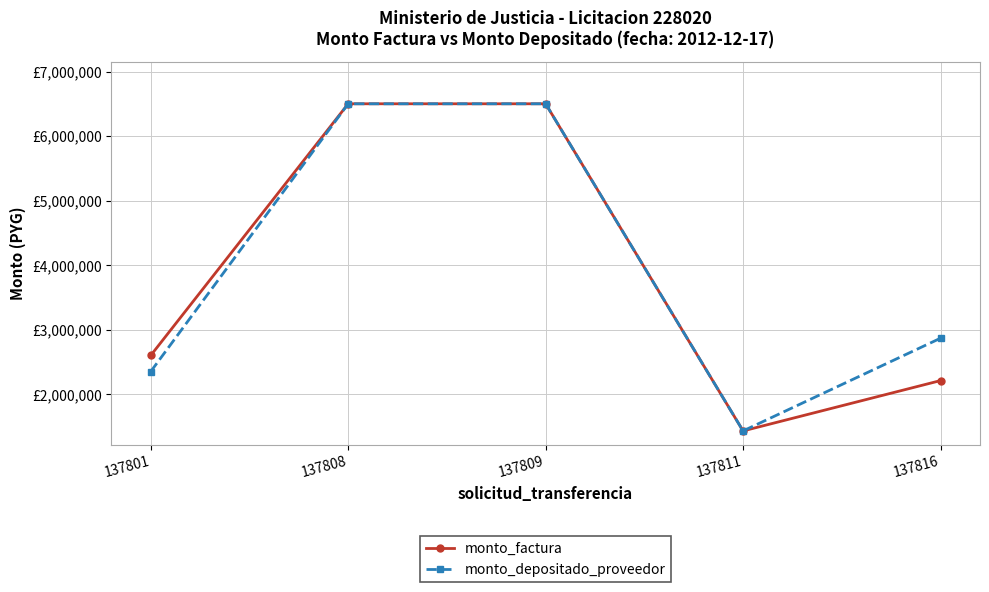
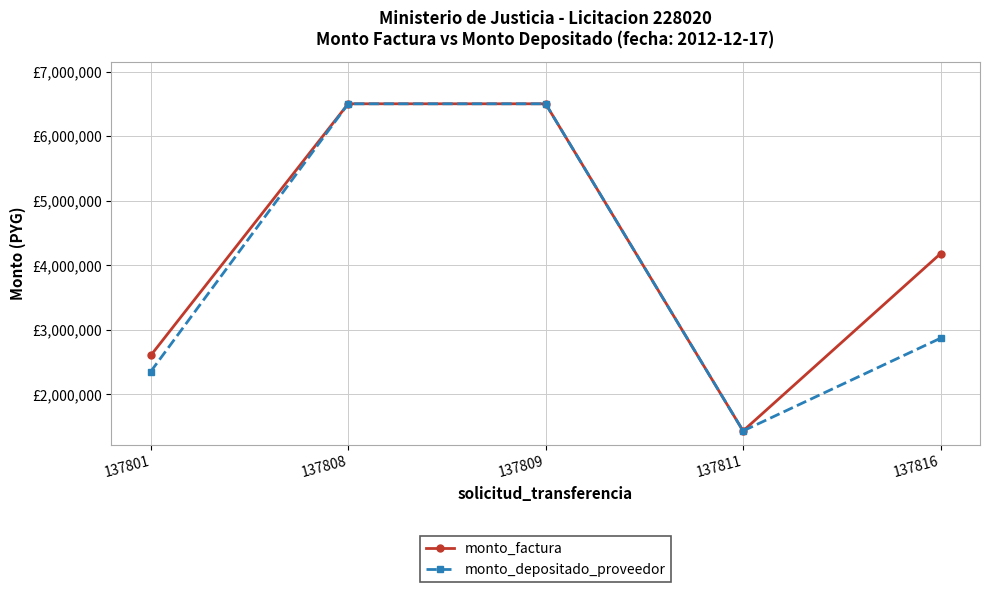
  {
    "monto_factura": {
      "137801": "£2,600,000",
-     "137816": "£2,200,000"
+     "137816": "£4,200,000"
    },
    "monto_depositado_proveedor": {
      "137801": "£2,400,000",
      "137816": "£2,900,000"
    }
  }
